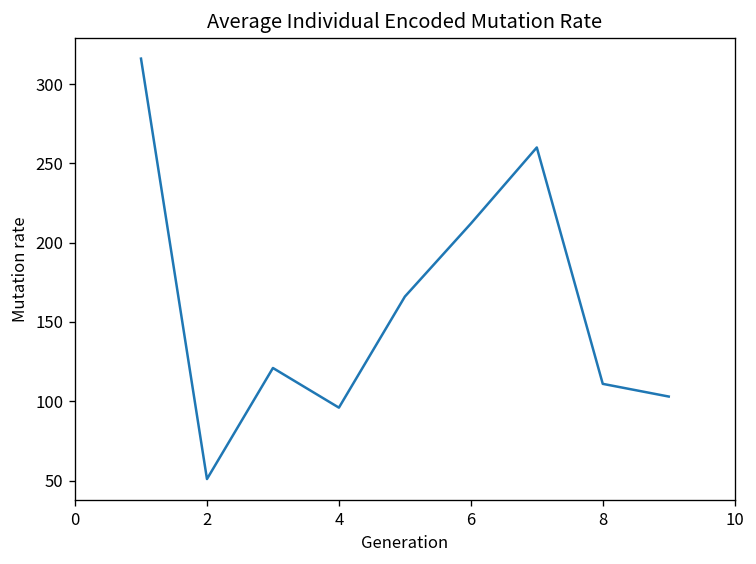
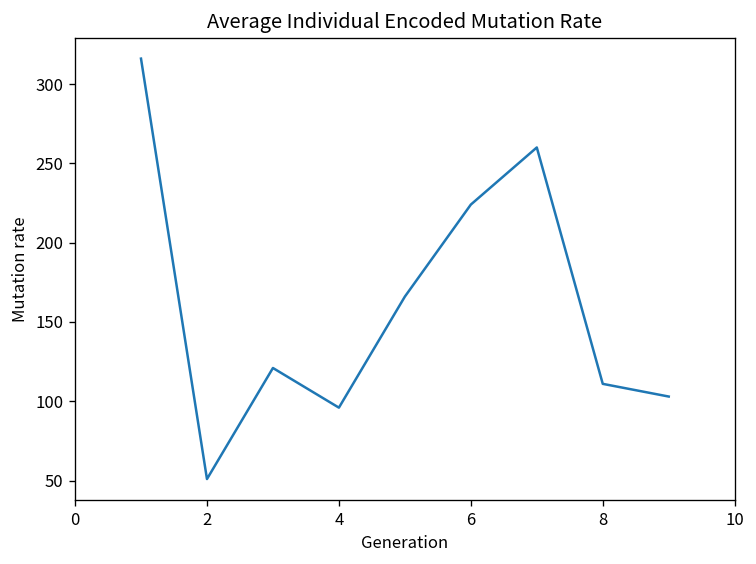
  {
    "2": 51,
    "4": 96,
-   "6": 212,
+   "6": 224,
    "8": 111
  }
